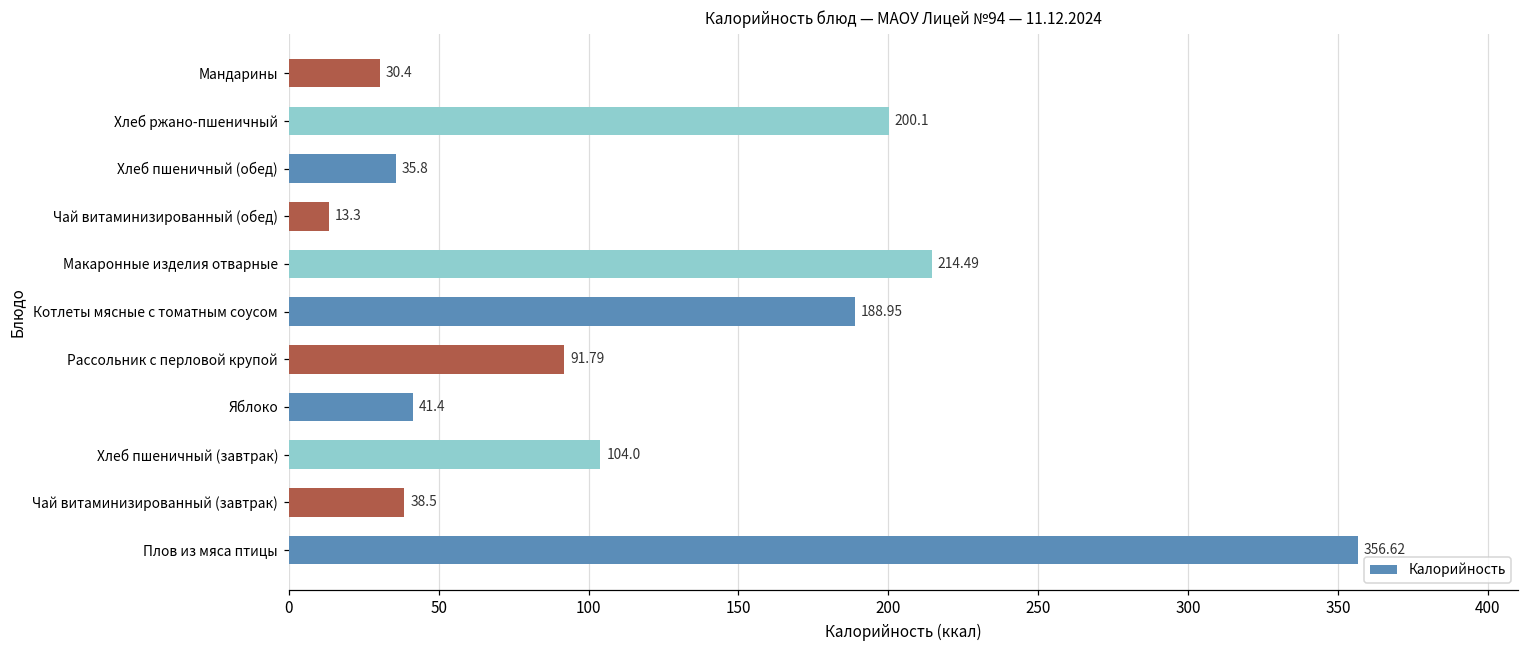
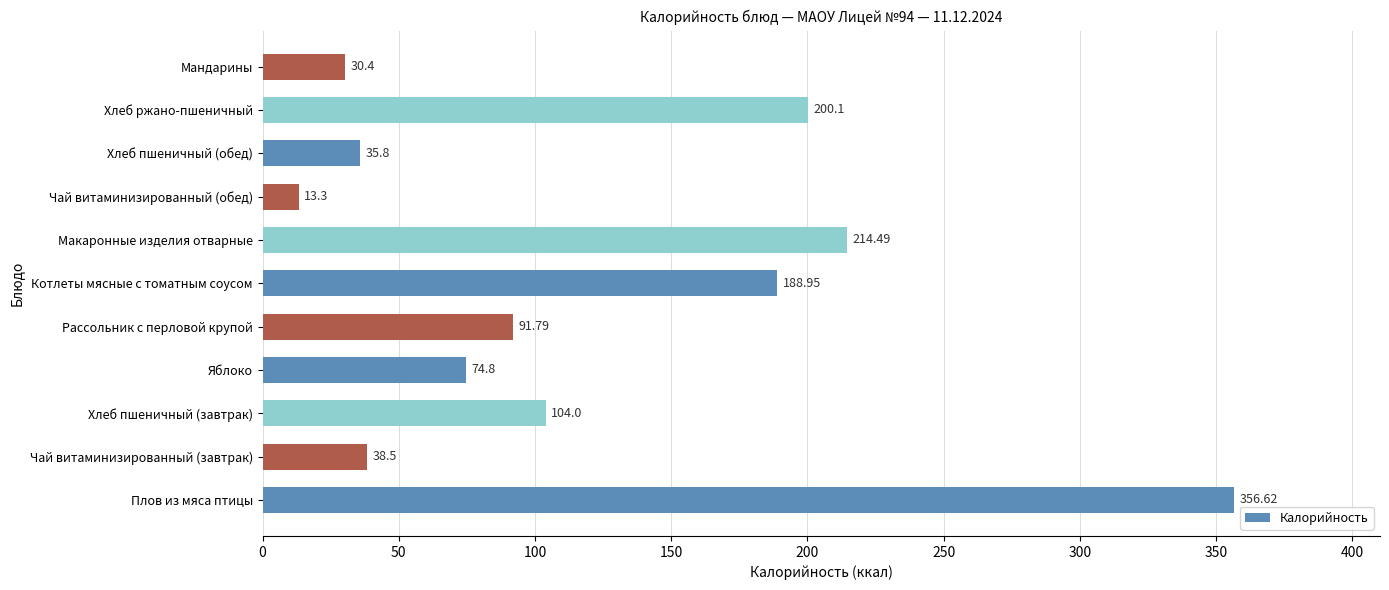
  {
    "Мандарины": 30.4,
    "Хлеб ржано-пшеничный": 200.1,
    "Хлеб пшеничный (обед)": 35.8,
    "Чай витаминизированный (обед)": 13.3,
    "Макаронные изделия отварные": 214.49,
    "Котлеты мясные с томатным соусом": 188.95,
    "Рассольник с перловой крупой": 91.79,
-   "Яблоко": 41.4,
+   "Яблоко": 74.8,
    "Хлеб пшеничный (завтрак)": 104.0,
    "Чай витаминизированный (завтрак)": 38.5,
    "Плов из мяса птицы": 356.62
  }
